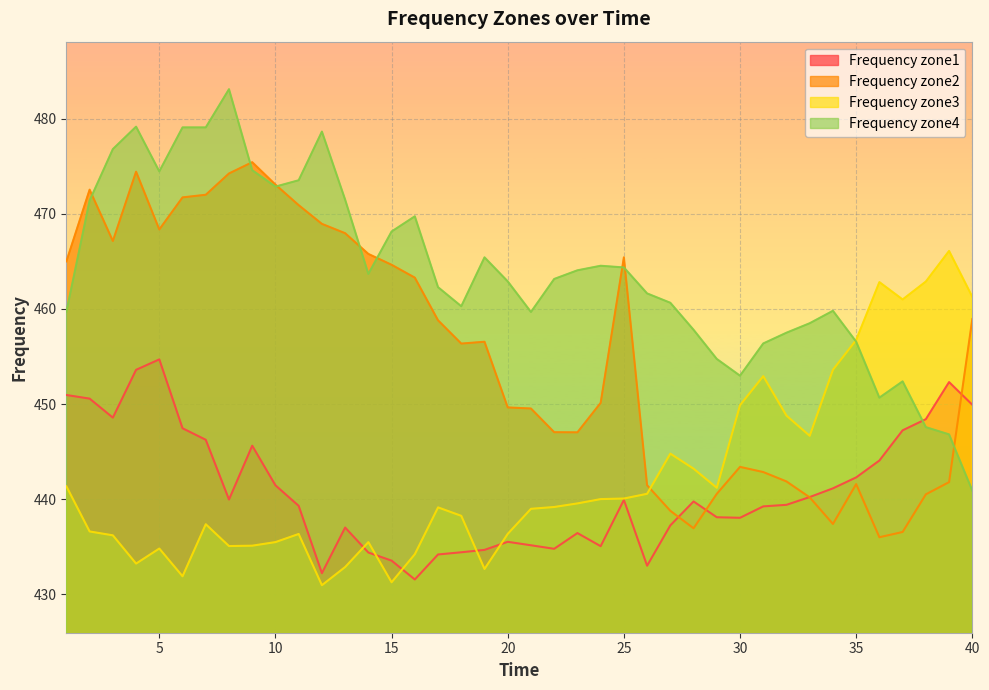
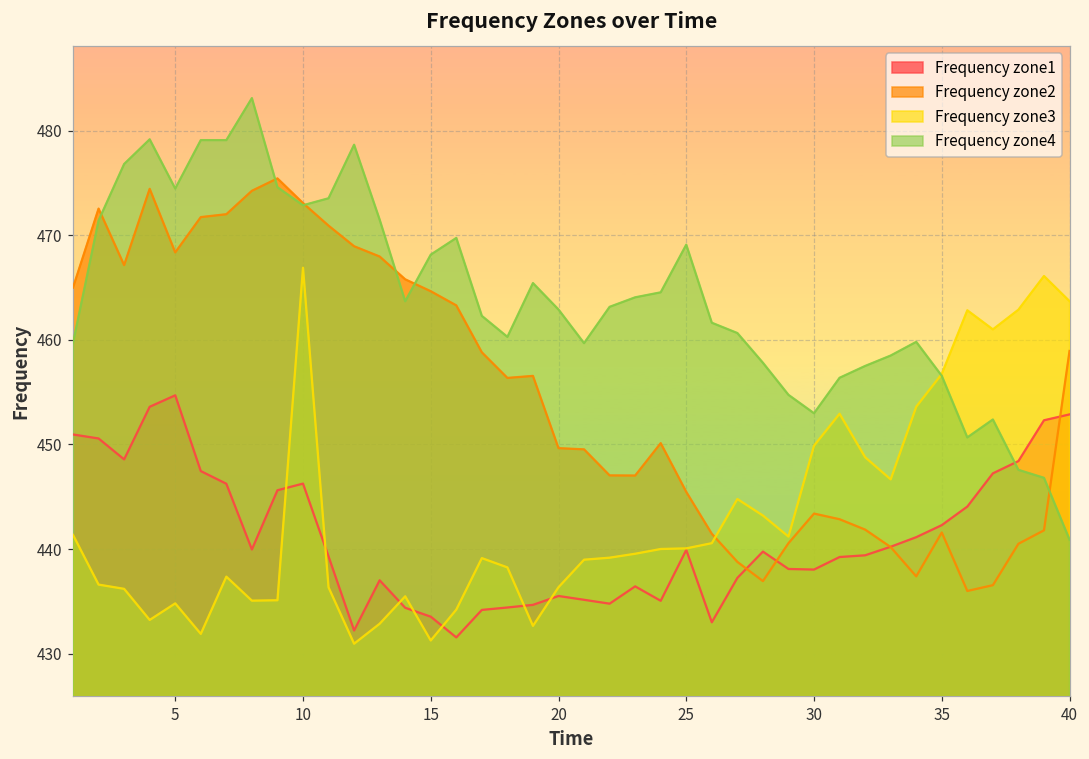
  {
    "Frequency zone1": {
      "5": 455,
-     "10": 441,
+     "10": 446,
      "15": 434,
      "20": 436,
      "30": 438,
      "35": 442,
-     "40": 450
+     "40": 453
    },
    "Frequency zone2": {
      "5": 468,
      "15": 465,
      "20": 450,
-     "25": 465,
+     "25": 445,
      "30": 443,
      "35": 442,
      "40": 459
    },
    "Frequency zone3": {
      "5": 435,
-     "10": 435,
+     "10": 467,
      "15": 431,
      "20": 436,
      "30": 450,
-     "40": 461
+     "40": 464
    },
    "Frequency zone4": {
      "5": 474,
      "15": 468,
      "20": 463,
-     "25": 464,
+     "25": 469,
      "30": 453,
      "40": 441
    }
  }
